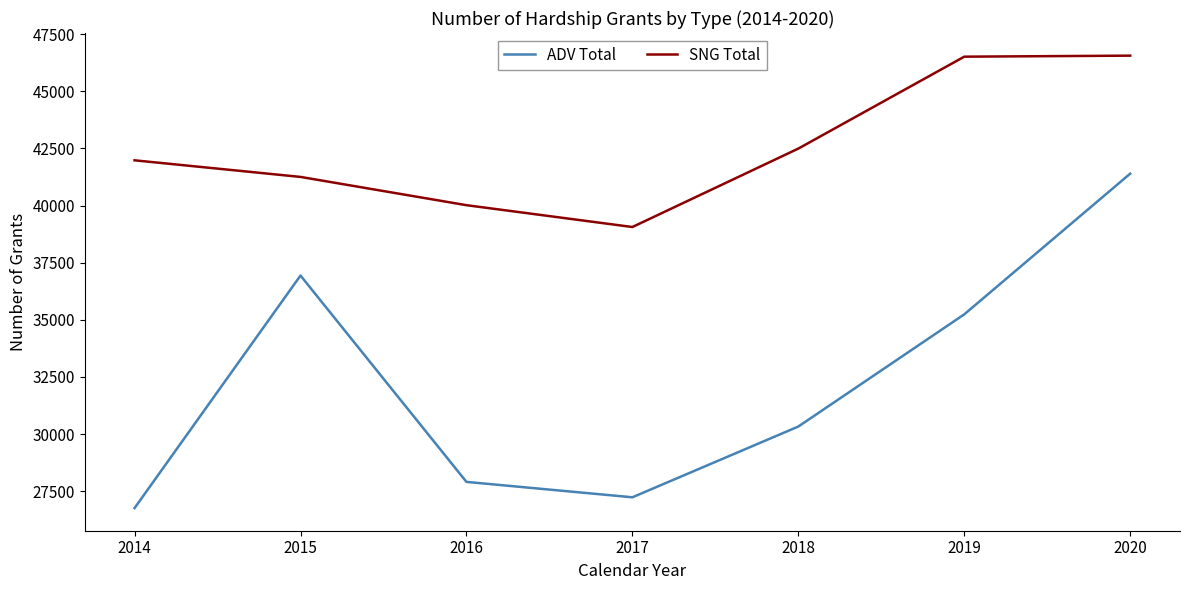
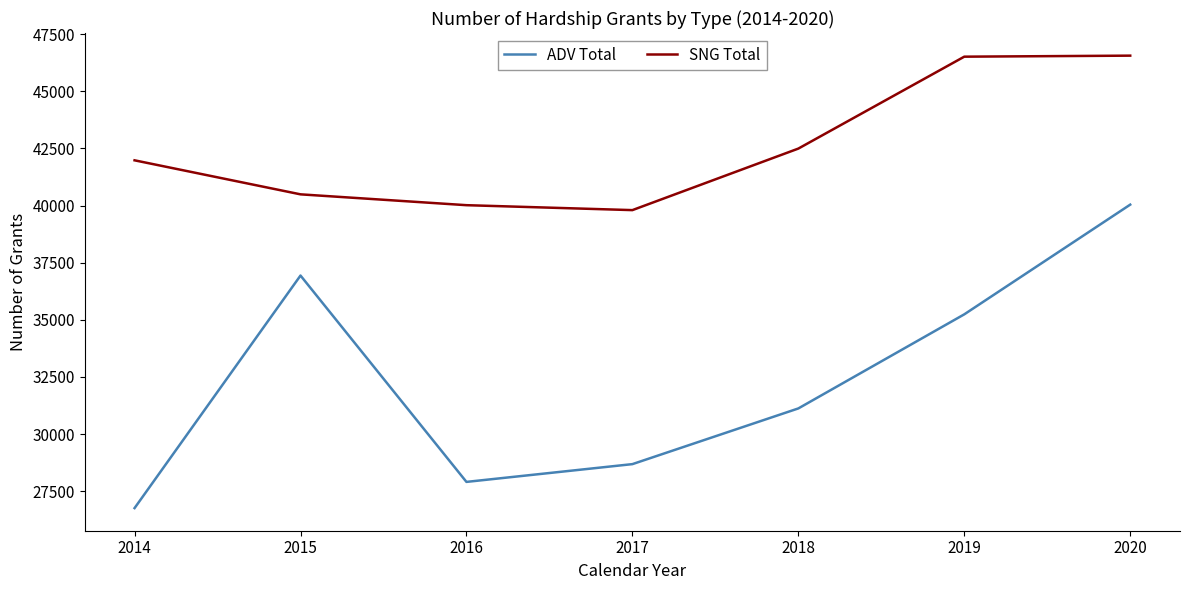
  {
    "ADV Total": {
      "2014": 26800,
      "2015": 36900,
      "2016": 27900,
-     "2017": 27200,
-     "2018": 30300,
+     "2017": 28700,
+     "2018": 31100,
      "2019": 35200,
-     "2020": 41400
+     "2020": 40000
    },
    "SNG Total": {
      "2014": 42000,
-     "2015": 41300,
+     "2015": 40500,
      "2016": 40000,
-     "2017": 39100,
+     "2017": 39800,
      "2018": 42500,
      "2019": 46500,
      "2020": 46600
    }
  }
